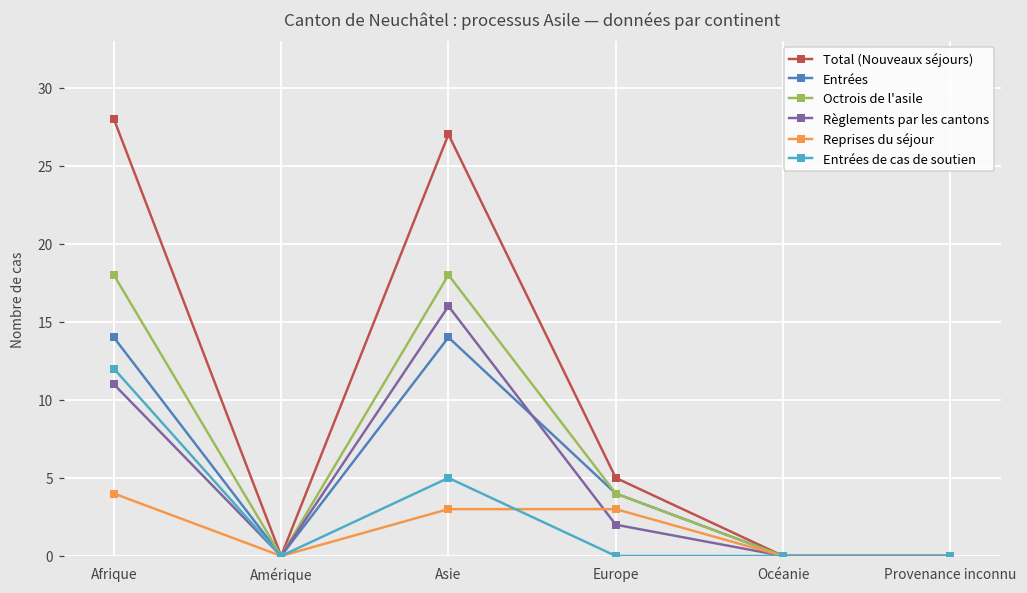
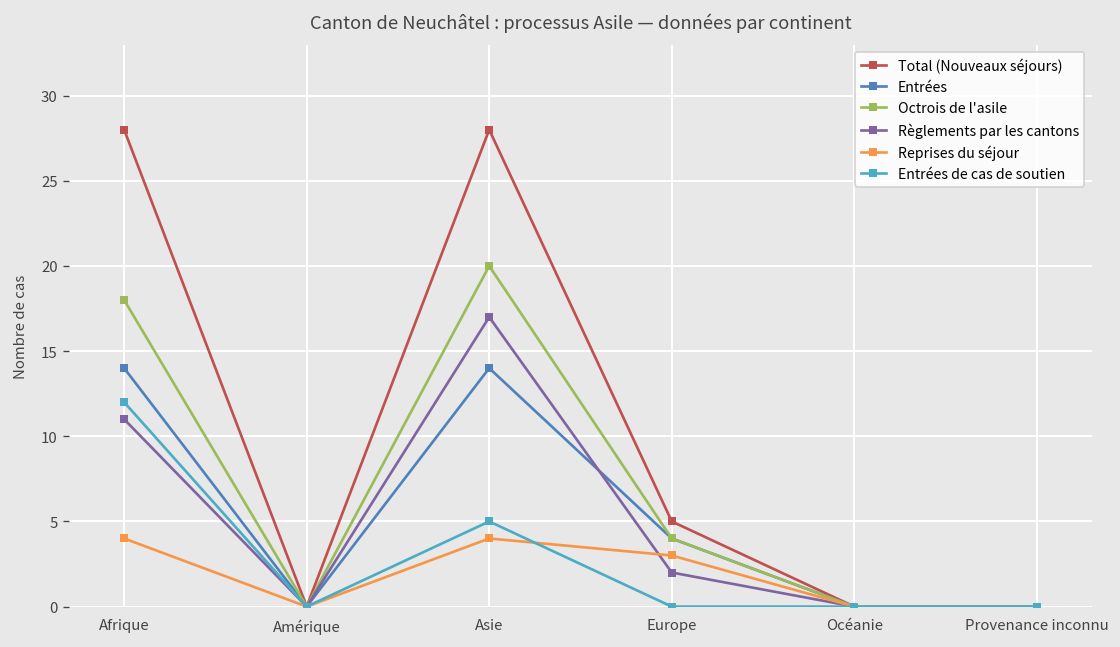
  {
    "Total (Nouveaux séjours)": {
      "Afrique": 28,
-     "Asie": 27,
+     "Asie": 28,
      "Europe": 5
    },
    "Octrois de l'asile": {
      "Afrique": 18,
-     "Asie": 18
+     "Asie": 20
    },
    "Règlements par les cantons": {
      "Afrique": 11,
-     "Asie": 16,
+     "Asie": 17,
      "Europe": 2
    },
    "Reprises du séjour": {
      "Afrique": 4,
-     "Asie": 3,
+     "Asie": 4,
      "Europe": 3
    }
  }
